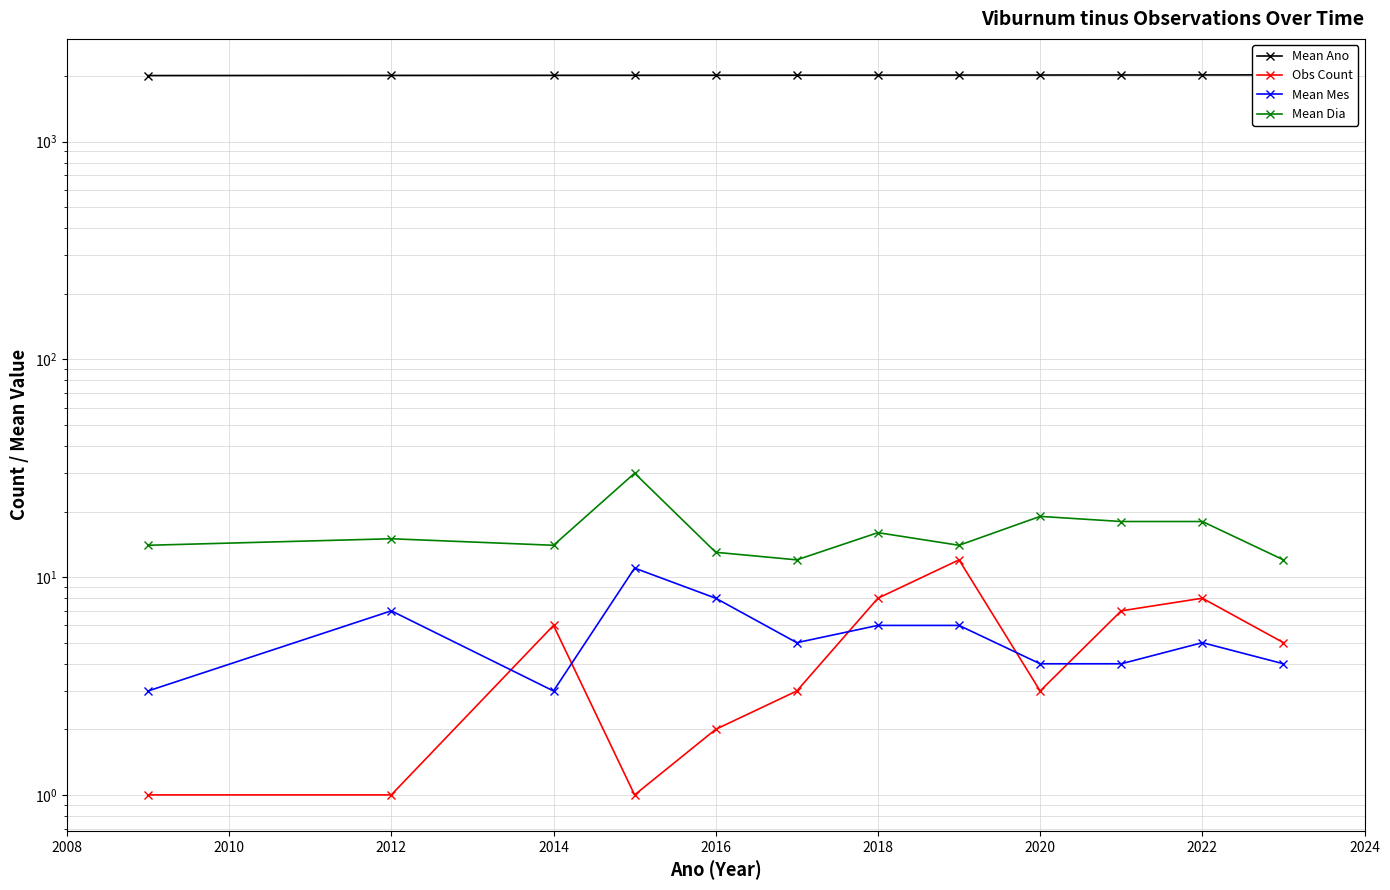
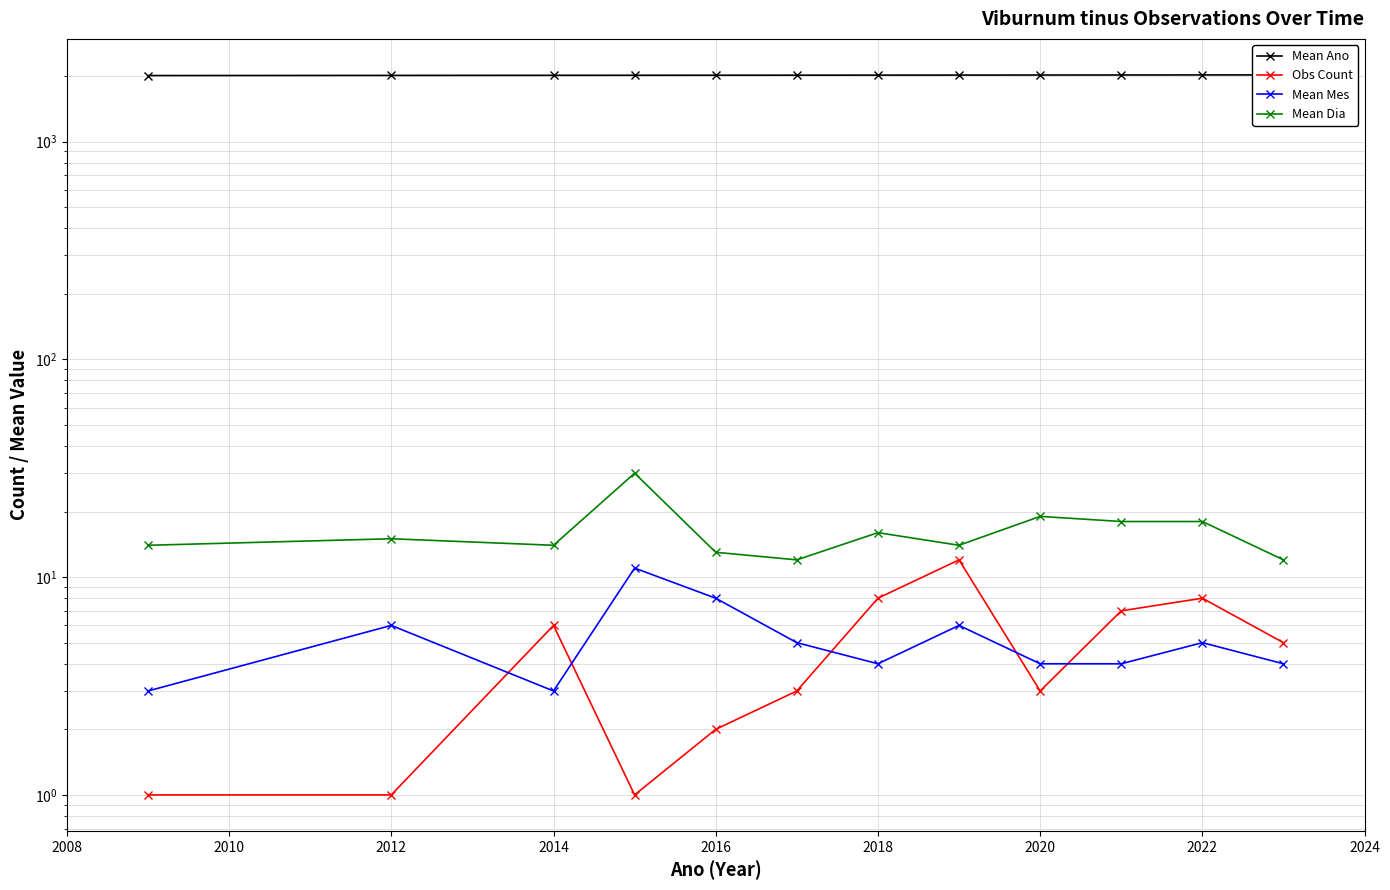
  {
    "Mean Ano": {
      "2012": 2000,
      "2014": 2000,
      "2016": 2000,
      "2018": 2000,
      "2020": 2000,
      "2022": 2000
    },
    "Obs Count": {
      "2012": 1,
      "2014": 6,
      "2016": 2,
      "2018": 8,
      "2020": 3,
      "2022": 8
    },
    "Mean Mes": {
-     "2012": 7,
+     "2012": 6,
      "2014": 3,
      "2016": 8,
-     "2018": 6,
+     "2018": 4,
      "2020": 4,
      "2022": 5
    },
    "Mean Dia": {
      "2012": 15,
      "2014": 14,
      "2016": 13,
      "2018": 16,
      "2020": 19,
      "2022": 18
    }
  }
